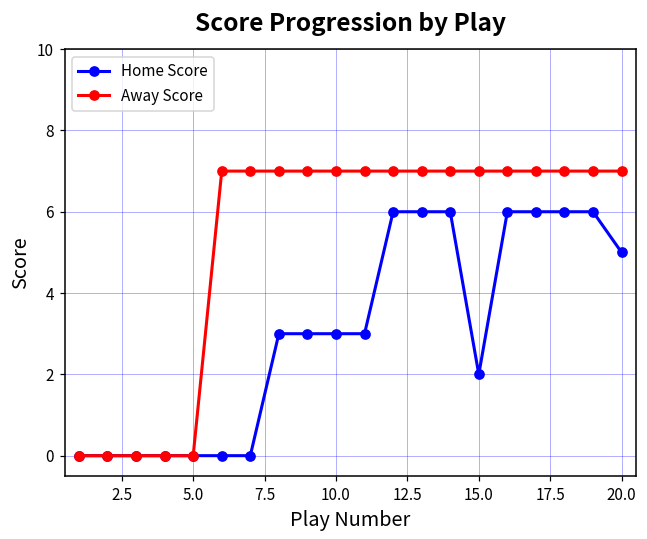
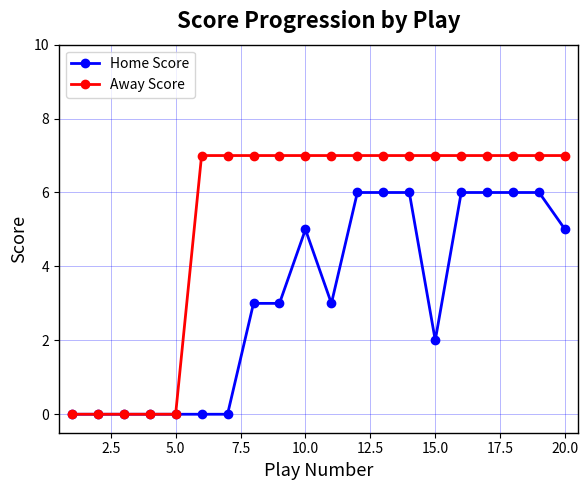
  {
    "Home Score": {
-     "10.0": 3,
+     "10.0": 5,
      "15.0": 2,
      "20.0": 5
    },
    "Away Score": {
      "10.0": 7,
      "15.0": 7,
      "20.0": 7
    }
  }
